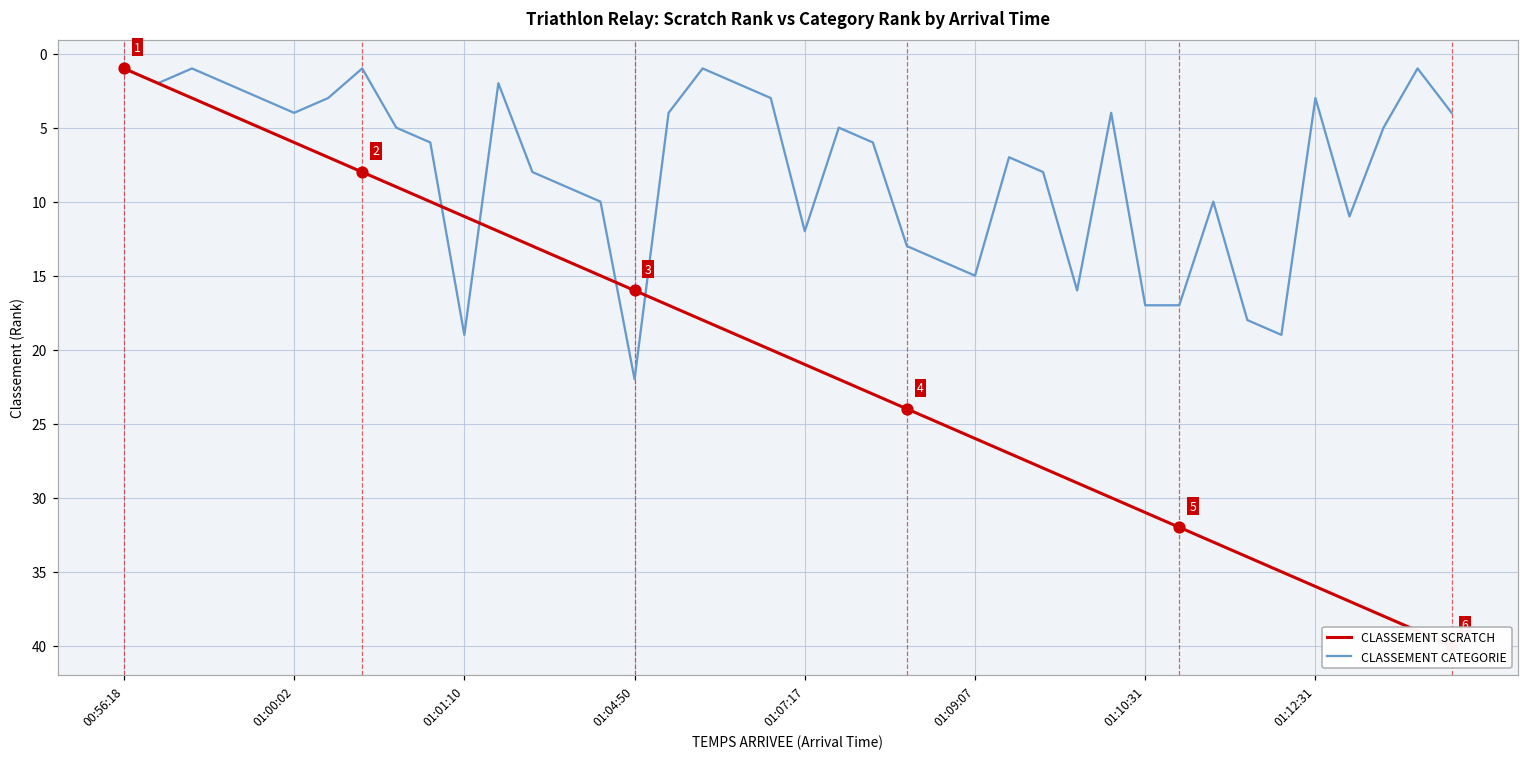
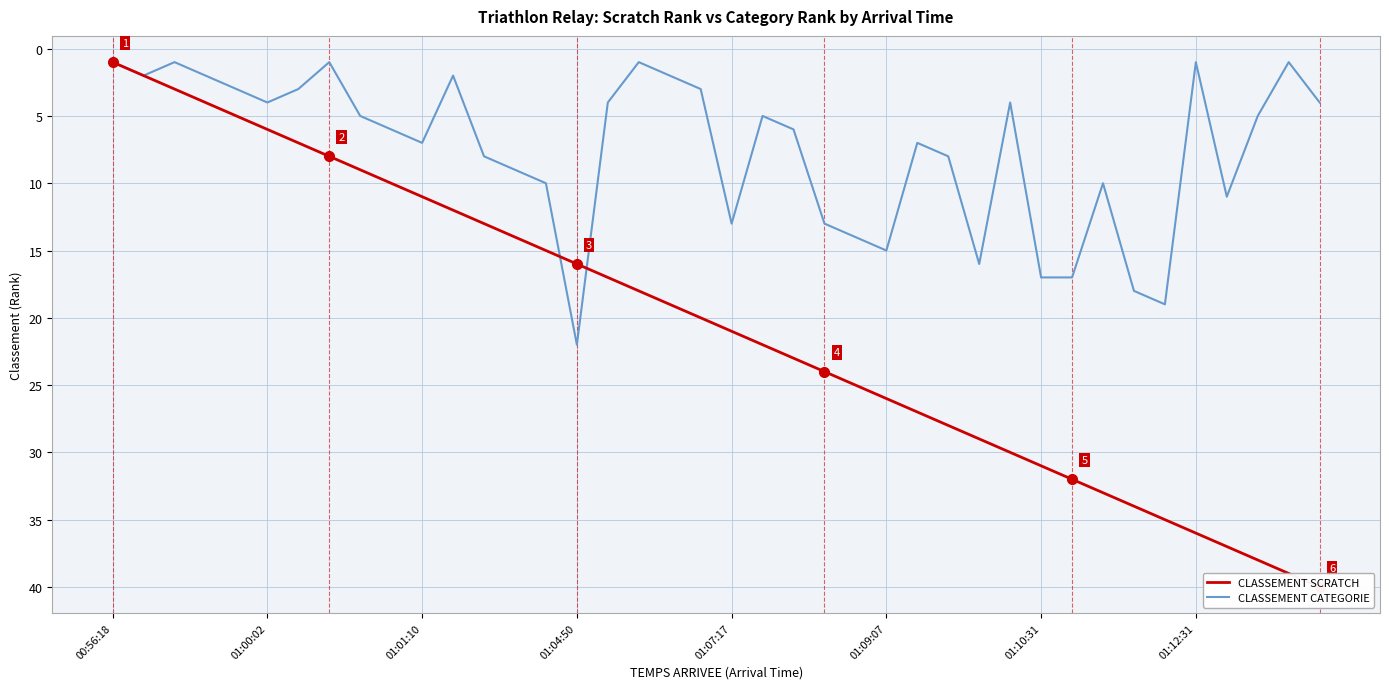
  {
    "CLASSEMENT CATEGORIE": {
      "01:00:02": 4,
-     "01:01:10": 19,
+     "01:01:10": 7,
      "01:04:50": 22,
-     "01:07:17": 12,
+     "01:07:17": 13,
      "01:09:07": 15,
      "01:10:31": 17,
-     "01:12:31": 3
+     "01:12:31": 1
    }
  }
